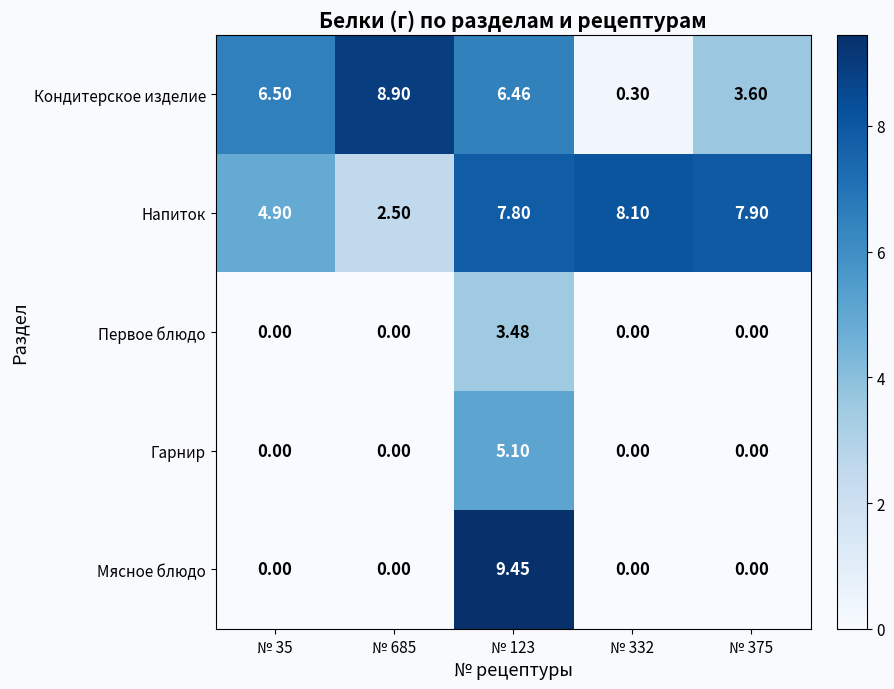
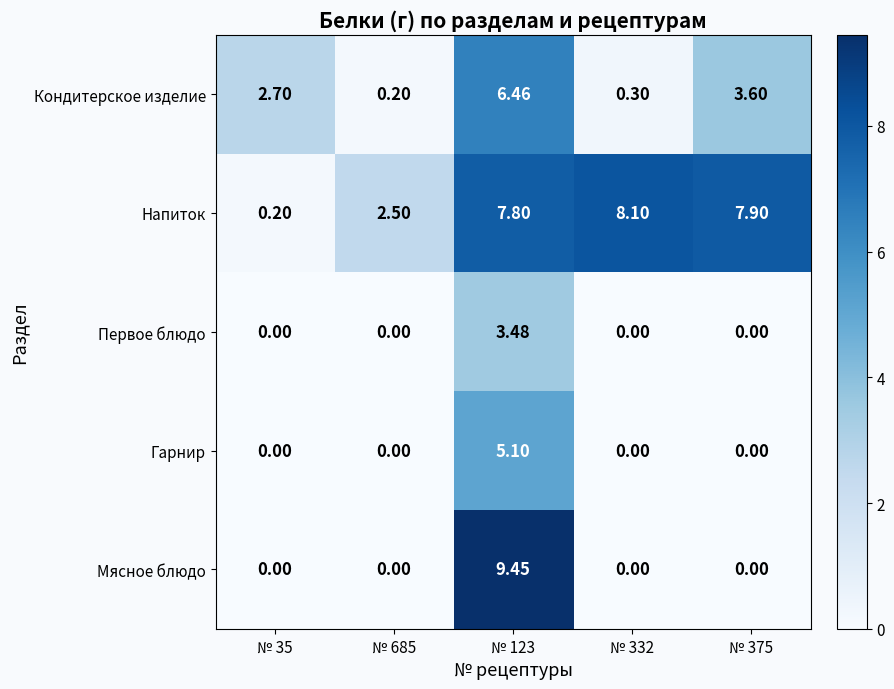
  {
    "Кондитерское изделие": {
-     "№ 35": 6.50,
-     "№ 685": 8.90,
+     "№ 35": 2.70,
+     "№ 685": 0.20,
      "№ 123": 6.46,
      "№ 332": 0.30,
      "№ 375": 3.60
    },
    "Напиток": {
-     "№ 35": 4.90,
+     "№ 35": 0.20,
      "№ 685": 2.50,
      "№ 123": 7.80,
      "№ 332": 8.10,
      "№ 375": 7.90
    },
    "Первое блюдо": {
      "№ 35": 0.00,
      "№ 685": 0.00,
      "№ 123": 3.48,
      "№ 332": 0.00,
      "№ 375": 0.00
    },
    "Гарнир": {
      "№ 35": 0.00,
      "№ 685": 0.00,
      "№ 123": 5.10,
      "№ 332": 0.00,
      "№ 375": 0.00
    },
    "Мясное блюдо": {
      "№ 35": 0.00,
      "№ 685": 0.00,
      "№ 123": 9.45,
      "№ 332": 0.00,
      "№ 375": 0.00
    }
  }
